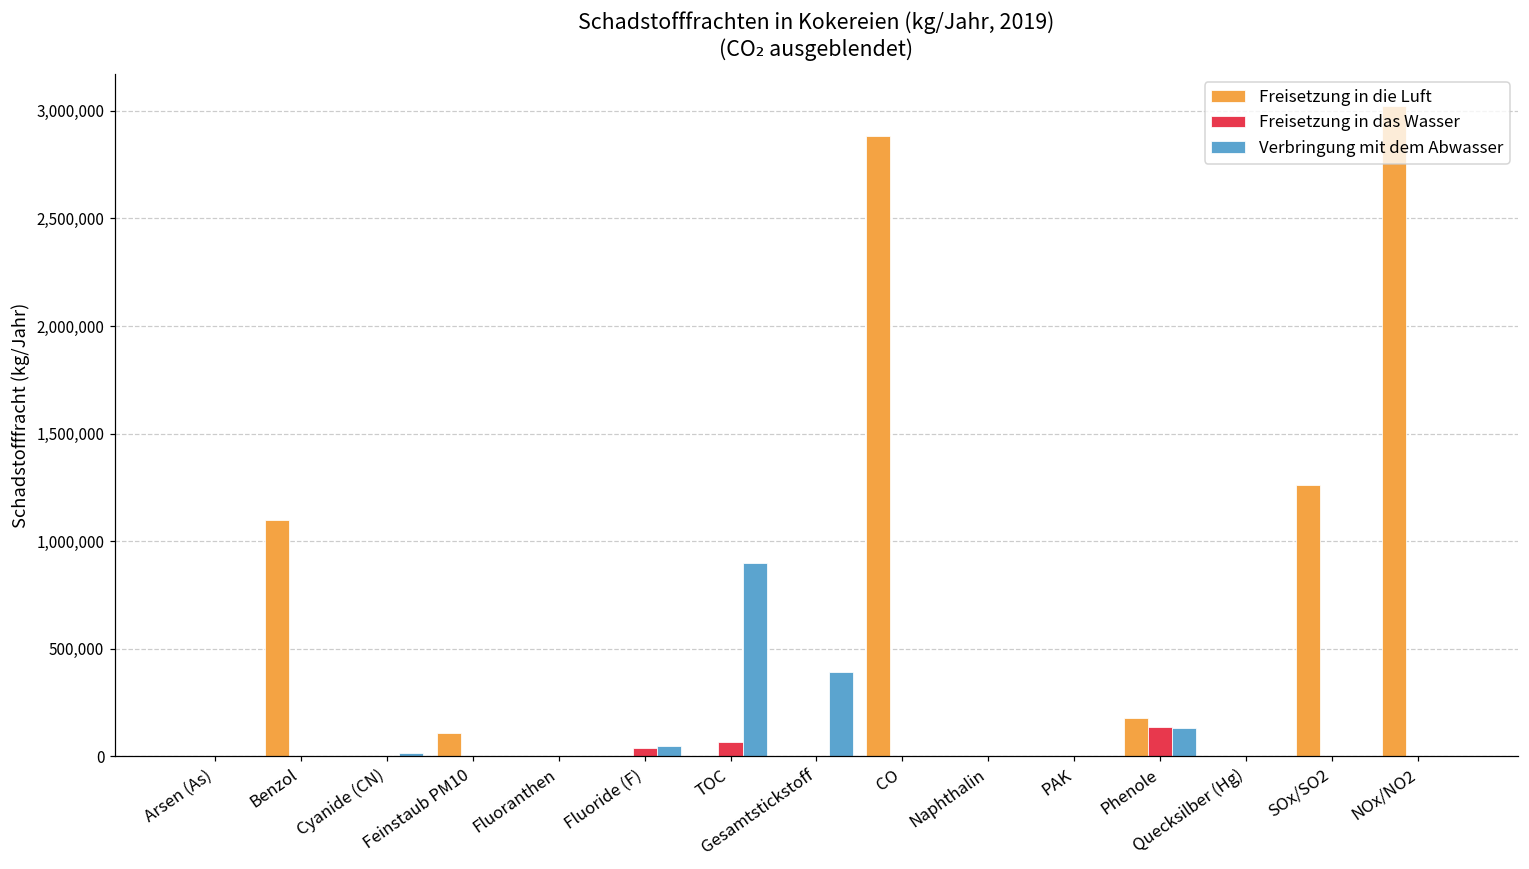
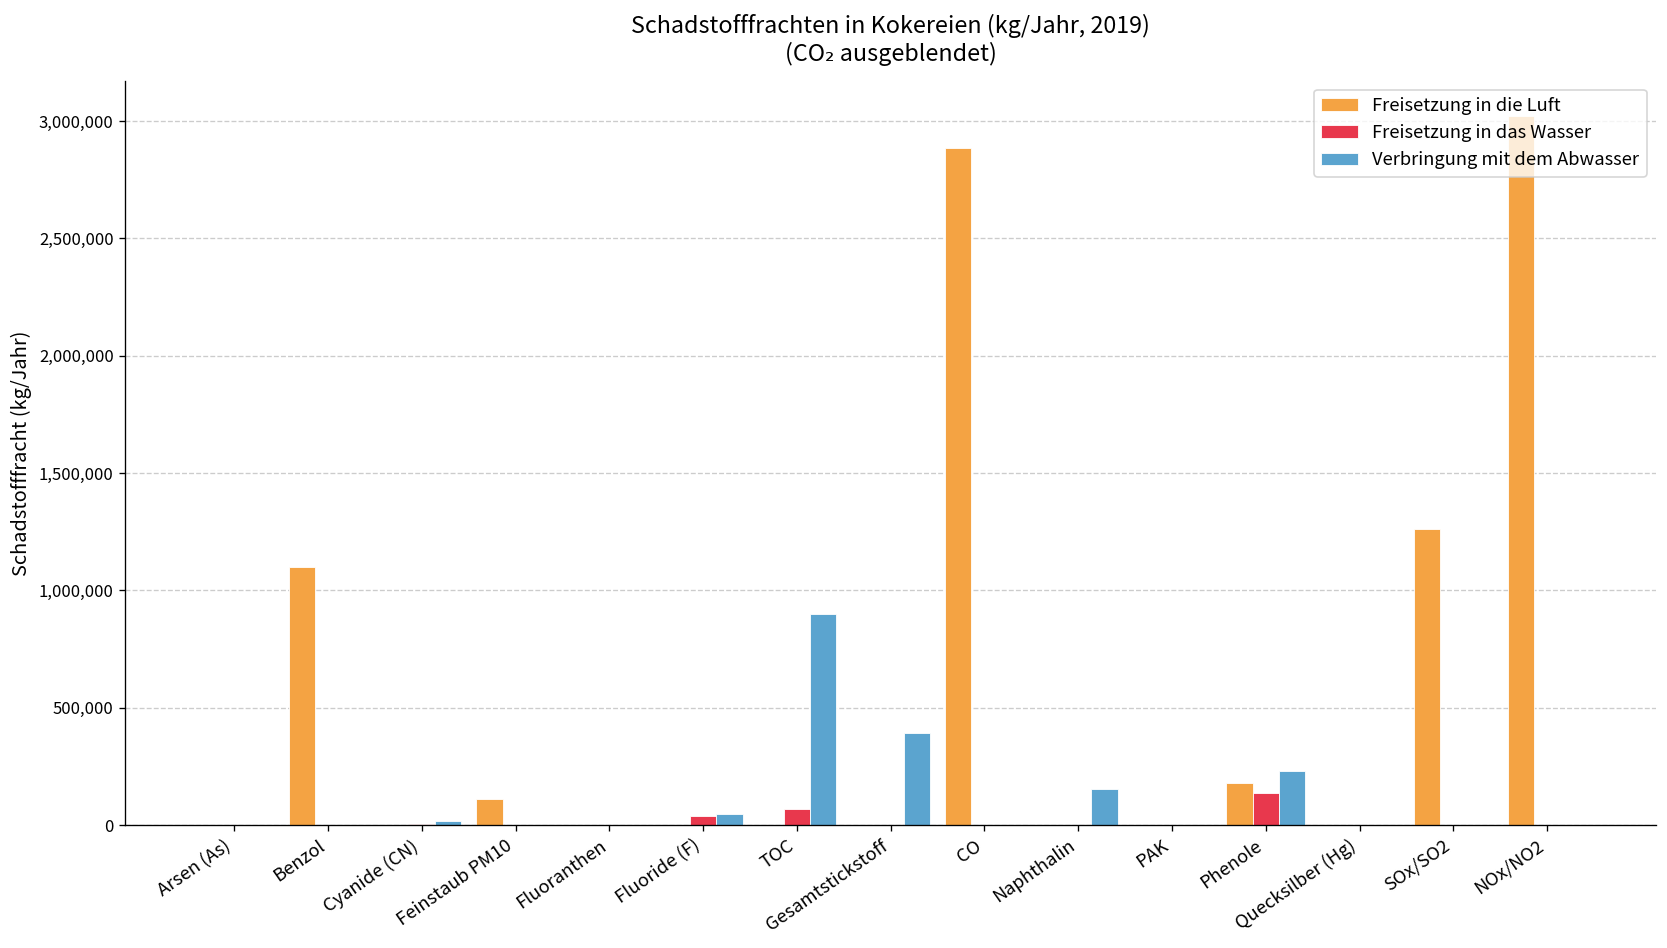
  {
    "Freisetzung in die Luft": {
      "Arsen (As)": "0",
      "Benzol": "1,100,000",
      "Cyanide (CN)": "0",
      "Feinstaub PM10": "110,000",
      "Fluoranthen": "0",
      "Fluoride (F)": "0",
      "TOC": "0",
      "Gesamtstickstoff": "0",
      "CO": "2,880,000",
      "Phenole": "180,000",
      "Quecksilber (Hg)": "0",
      "SOx/SO2": "1,260,000"
    },
    "Freisetzung in das Wasser": {
      "Arsen (As)": "0",
      "Benzol": "0",
      "Feinstaub PM10": "0",
      "Fluoranthen": "0",
      "Fluoride (F)": "40,000",
      "TOC": "70,000",
      "Gesamtstickstoff": "0",
      "CO": "0",
      "Naphthalin": "0",
      "PAK": "0",
      "Phenole": "130,000",
      "Quecksilber (Hg)": "0",
      "SOx/SO2": "0",
      "NOx/NO2": "0"
    },
    "Verbringung mit dem Abwasser": {
      "Benzol": "0",
      "Cyanide (CN)": "20,000",
      "Feinstaub PM10": "0",
      "Fluoride (F)": "50,000",
      "TOC": "900,000",
      "Gesamtstickstoff": "390,000",
      "CO": "0",
-     "Naphthalin": "0",
-     "Phenole": "130,000",
+     "Naphthalin": "150,000",
+     "Phenole": "230,000",
      "SOx/SO2": "0",
      "NOx/NO2": "0"
    }
  }
